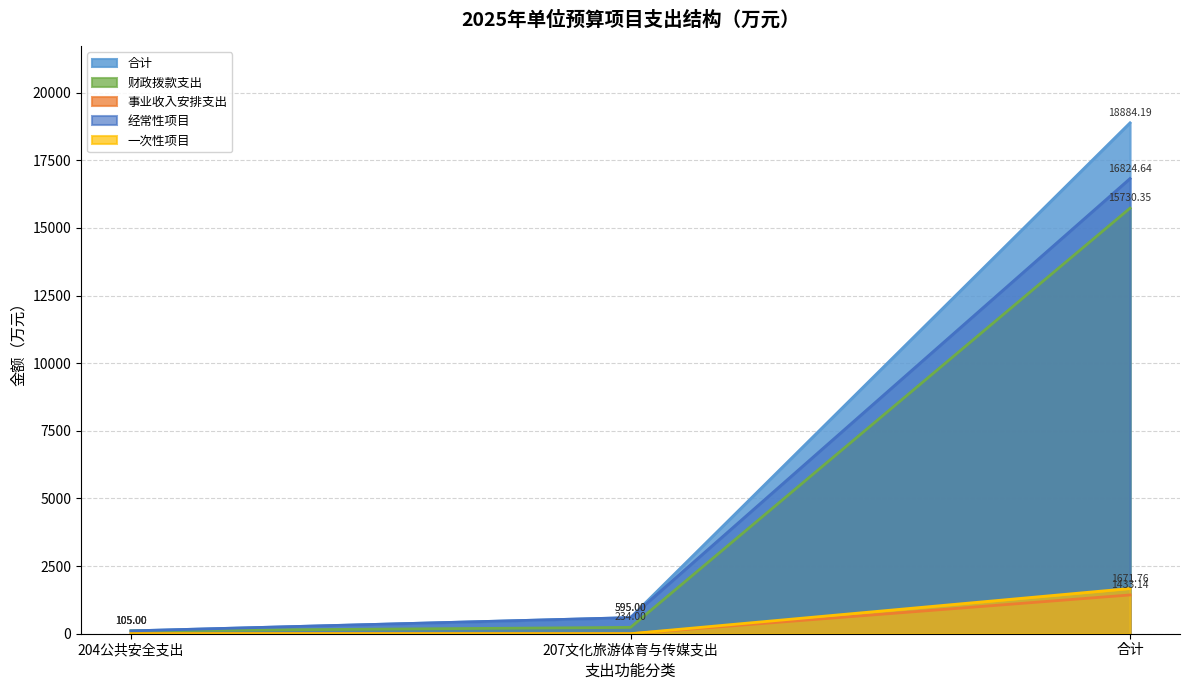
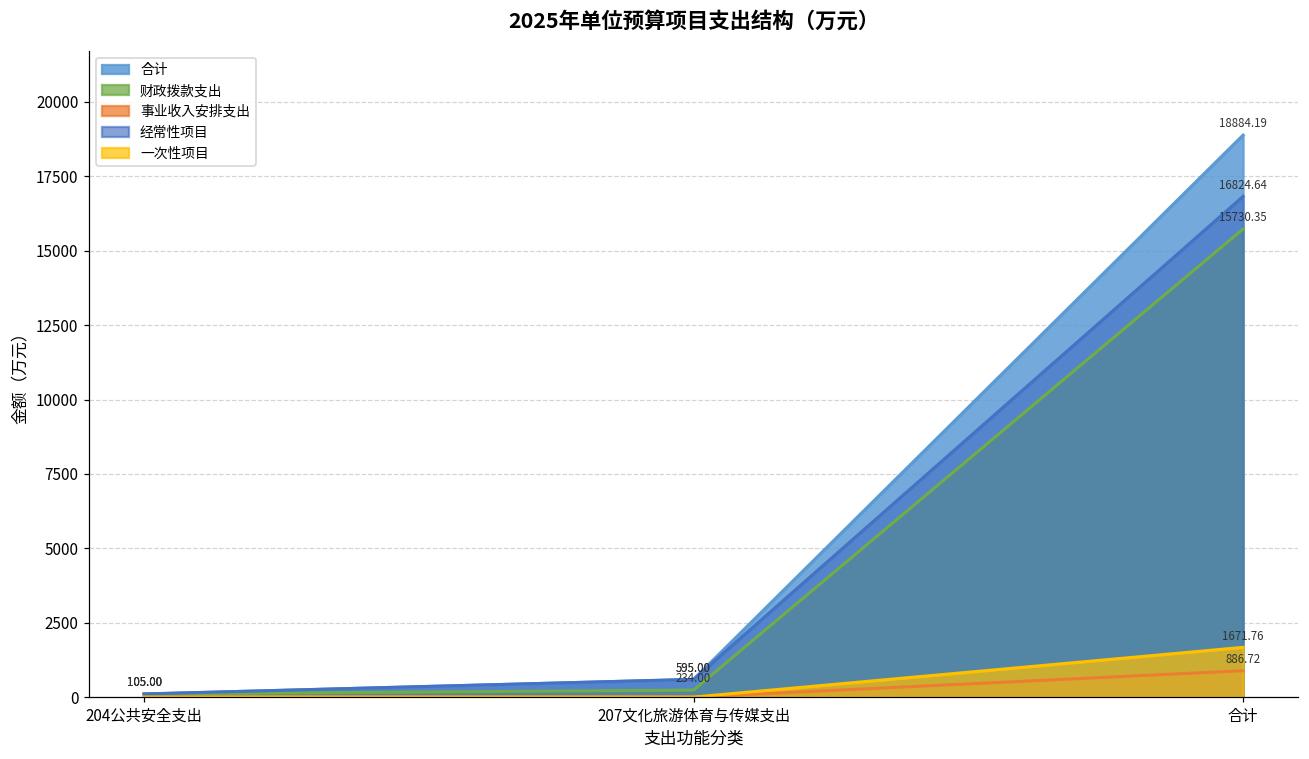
  {
    "财政拨款支出": {
      "合计": 15730.35
    },
    "事业收入安排支出": {
-     "合计": 1433.14
+     "合计": 886.72
    },
    "一次性项目": {
      "合计": 1671.76
    }
  }
